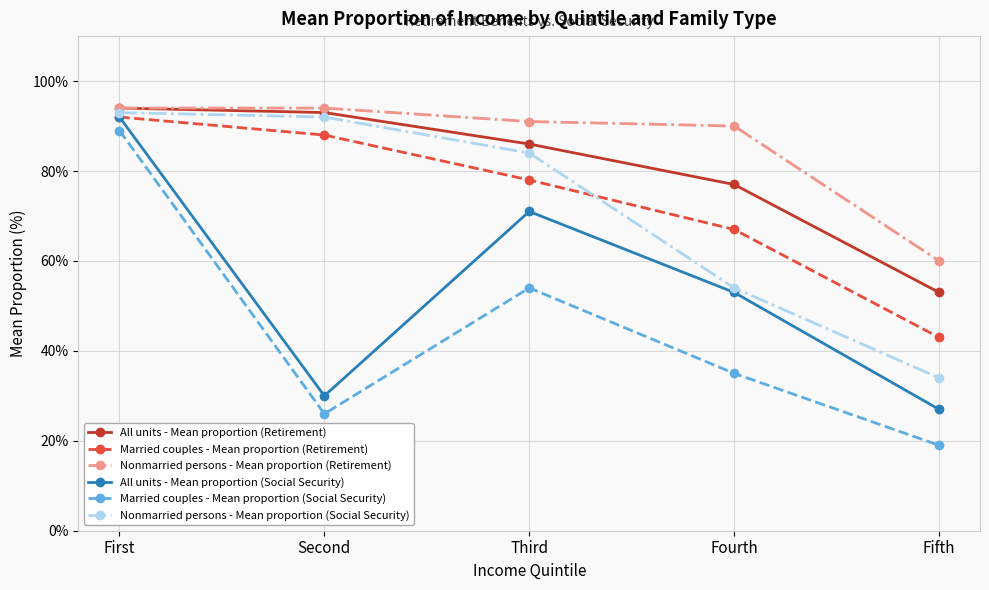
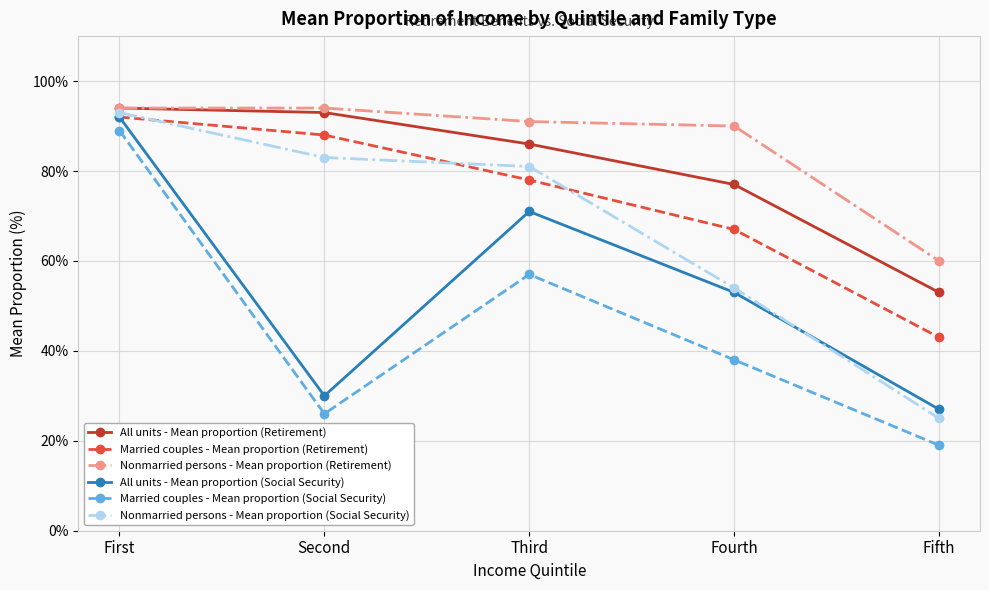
  {
    "Nonmarried persons - Mean proportion (Retirement)": {
      "Second": "94%",
      "Third": "91%",
      "Fourth": "90%",
      "Fifth": "60%"
    },
    "All units - Mean proportion (Social Security)": {
      "Second": "30%",
      "Third": "71%",
      "Fourth": "53%",
      "Fifth": "27%"
    },
    "Married couples - Mean proportion (Social Security)": {
      "First": "89%",
      "Second": "26%",
-     "Third": "54%",
-     "Fourth": "35%",
+     "Third": "57%",
+     "Fourth": "38%",
      "Fifth": "19%"
    },
    "Nonmarried persons - Mean proportion (Social Security)": {
      "First": "93%",
-     "Second": "92%",
-     "Third": "84%",
+     "Second": "83%",
+     "Third": "81%",
      "Fourth": "54%",
-     "Fifth": "34%"
+     "Fifth": "25%"
    }
  }
